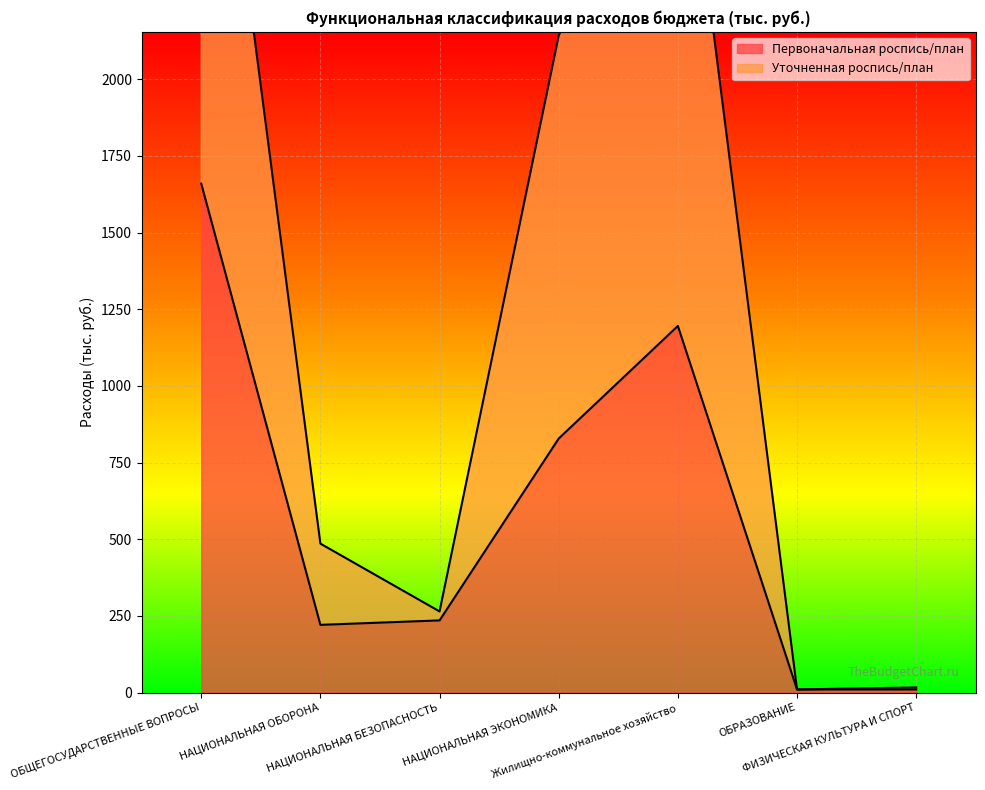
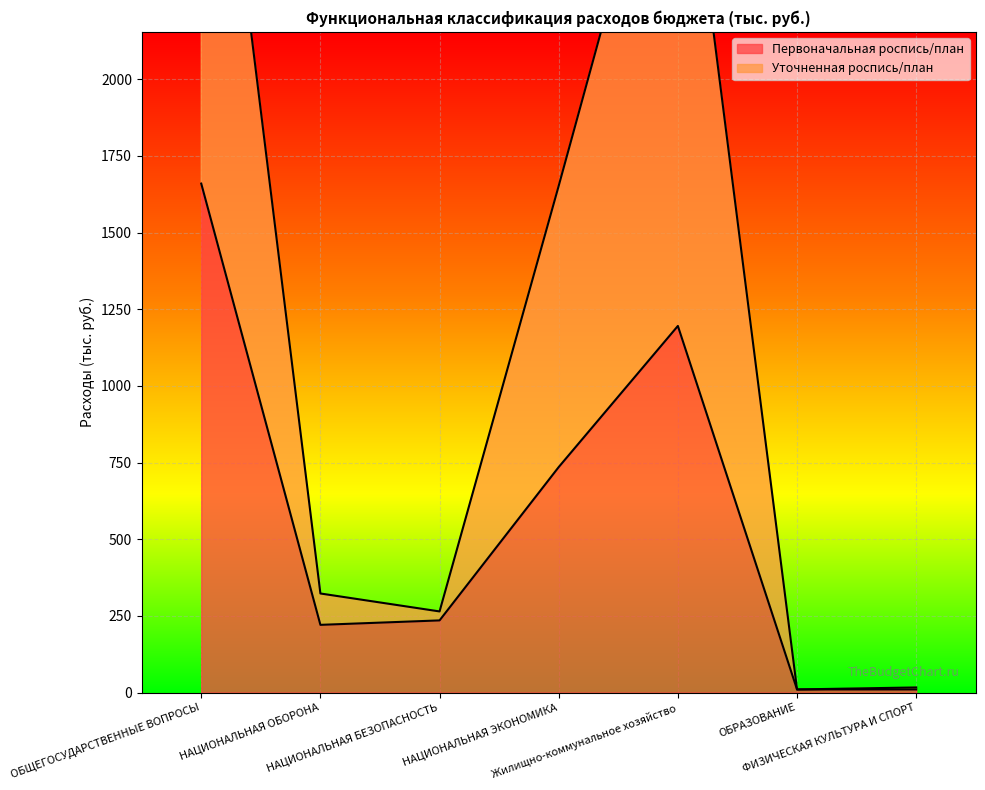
  {
    "Первоначальная роспись/план": {
      "ОБЩЕГОСУДАРСТВЕННЫЕ ВОПРОСЫ": 1660,
      "НАЦИОНАЛЬНАЯ ОБОРОНА": 220,
      "НАЦИОНАЛЬНАЯ БЕЗОПАСНОСТЬ": 240,
-     "НАЦИОНАЛЬНАЯ ЭКОНОМИКА": 830,
+     "НАЦИОНАЛЬНАЯ ЭКОНОМИКА": 740,
      "Жилищно-коммунальное хозяйство": 1200
    },
    "Уточненная роспись/план": {
-     "НАЦИОНАЛЬНАЯ ОБОРОНА": 260,
+     "НАЦИОНАЛЬНАЯ ОБОРОНА": 100,
      "НАЦИОНАЛЬНАЯ БЕЗОПАСНОСТЬ": 30,
-     "НАЦИОНАЛЬНАЯ ЭКОНОМИКА": 1310
+     "НАЦИОНАЛЬНАЯ ЭКОНОМИКА": 920
    }
  }
